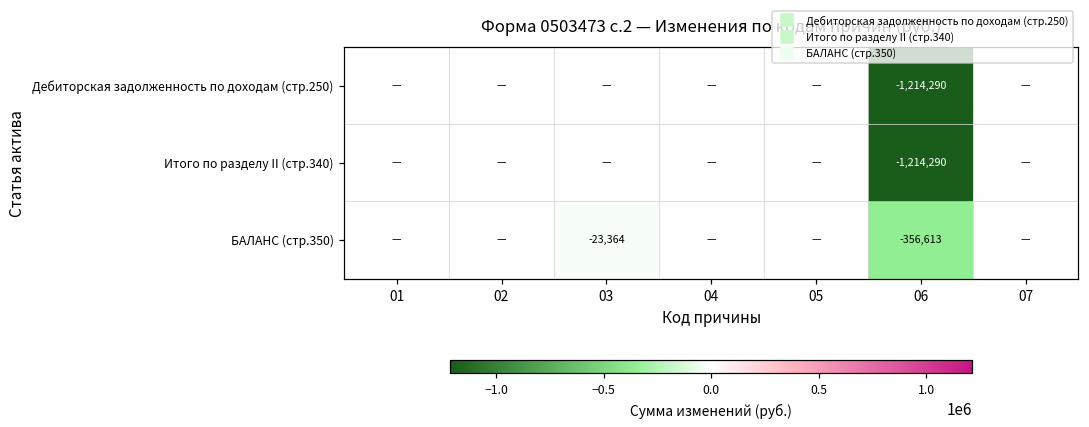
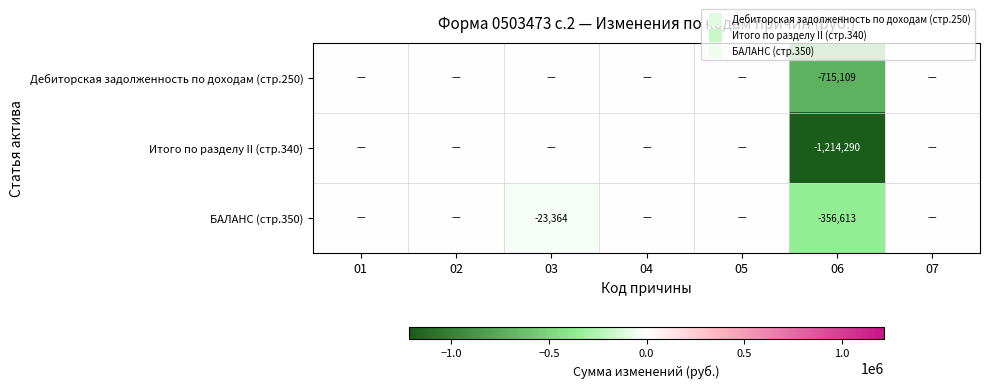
  {
    "Дебиторская задолженность по доходам (стр.250)": {
-     "06": "-1,214,290"
+     "06": "-715,109"
    },
    "Итого по разделу II (стр.340)": {
      "06": "-1,214,290"
    },
    "БАЛАНС (стр.350)": {
      "03": "-23,364",
      "06": "-356,613"
    }
  }
